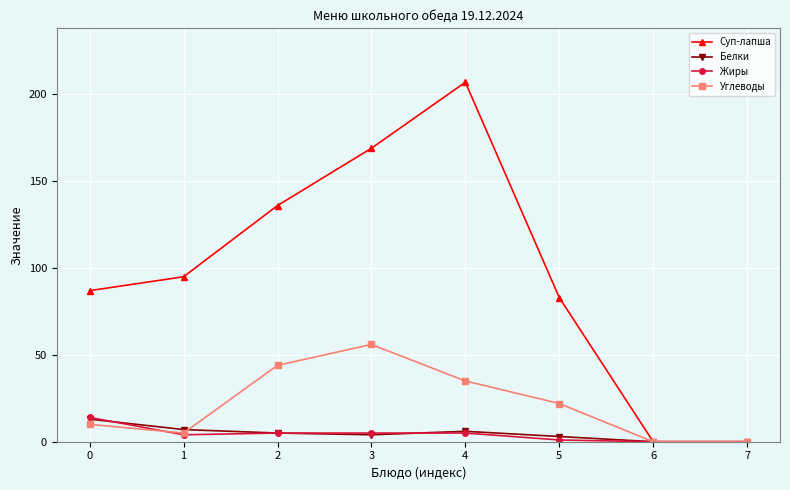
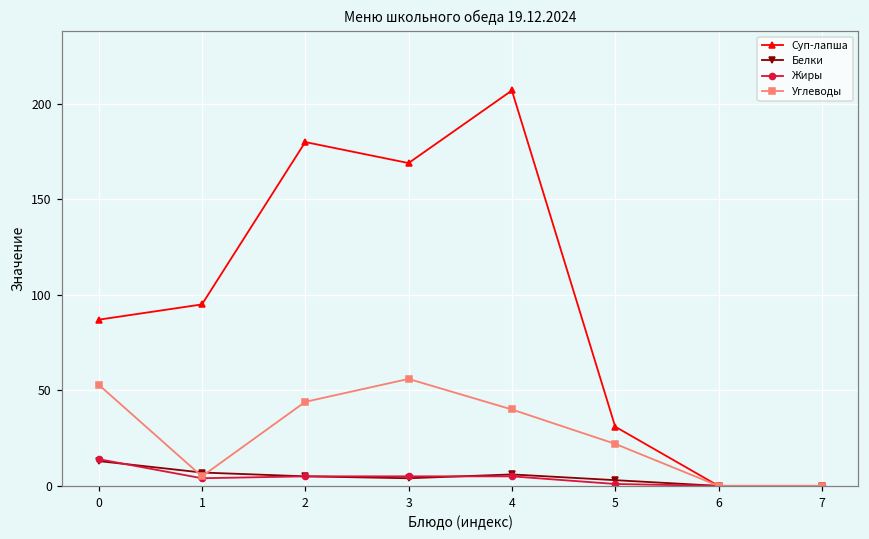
  {
    "Суп-лапша": {
      "0": 87,
      "1": 95,
-     "2": 136,
+     "2": 180,
      "3": 169,
      "4": 207,
-     "5": 83
+     "5": 31
    },
    "Белки": {
      "1": 7,
      "5": 3
    },
    "Жиры": {
      "5": 1
    },
    "Углеводы": {
-     "0": 10,
+     "0": 53,
      "2": 44,
      "3": 56,
-     "4": 35,
+     "4": 40,
      "5": 22
    }
  }
